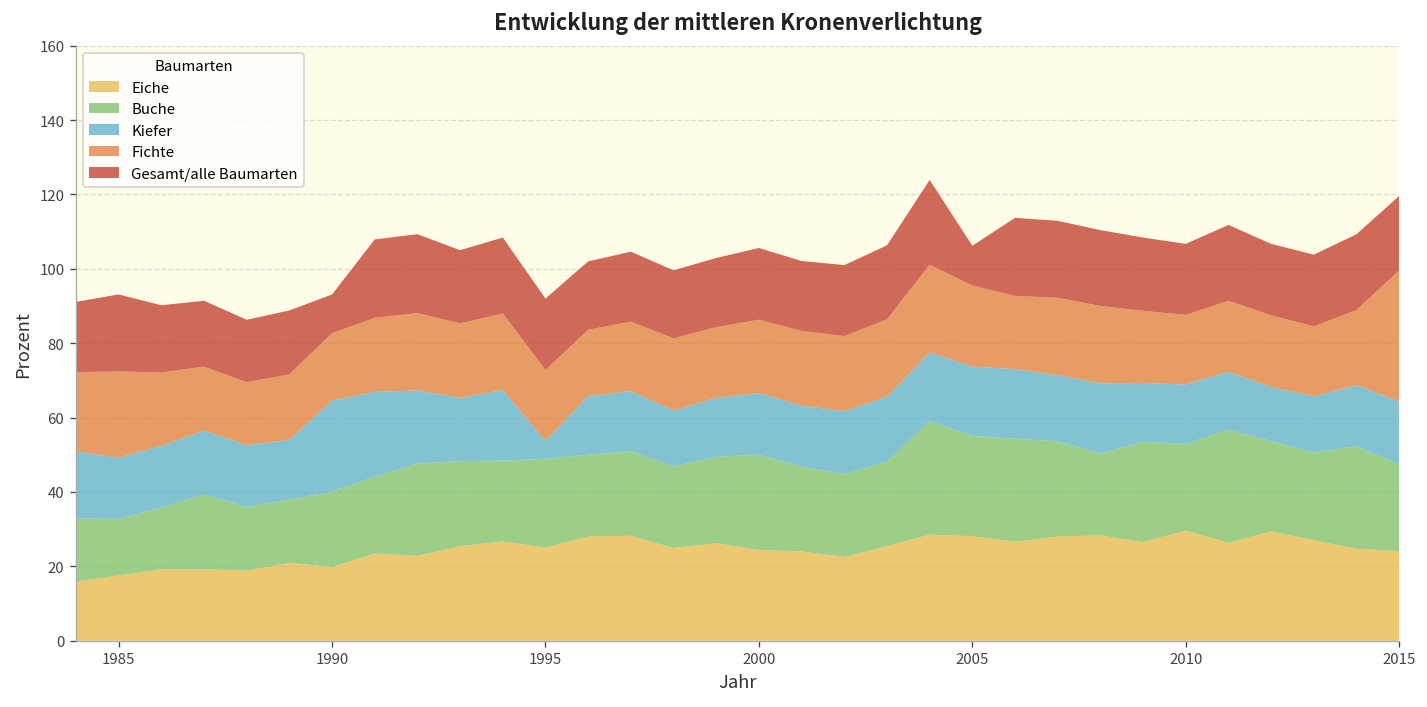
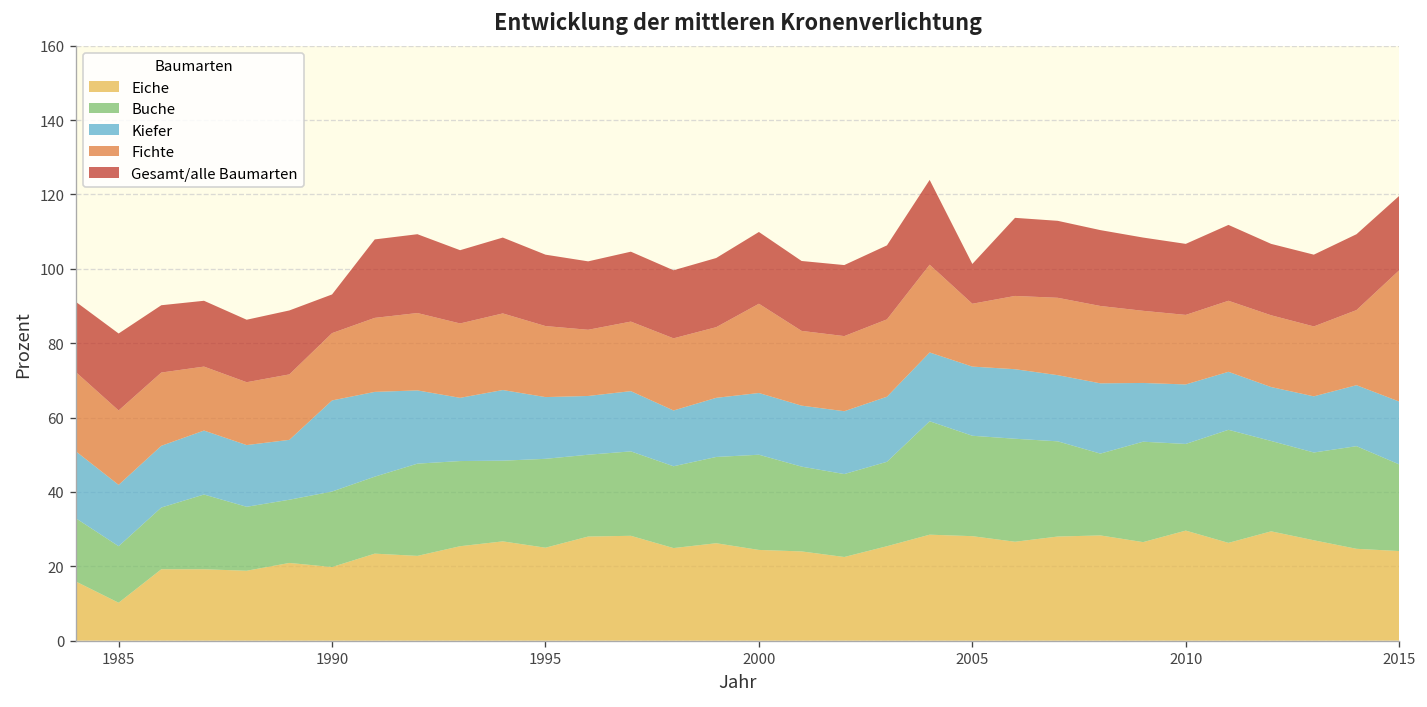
  {
    "Eiche": {
-     "1985": 18,
+     "1985": 10,
      "1990": 20,
      "1995": 25,
      "2000": 24,
      "2005": 28,
      "2010": 30,
      "2015": 24
    },
    "Buche": {
      "1985": 15,
      "1990": 20,
      "1995": 24,
      "2000": 26,
      "2005": 27,
      "2010": 23,
      "2015": 23
    },
    "Kiefer": {
      "1985": 17,
      "1990": 24,
-     "1995": 5,
+     "1995": 17,
      "2000": 17,
      "2005": 19,
      "2010": 16,
      "2015": 17
    },
    "Fichte": {
-     "1985": 23,
+     "1985": 20,
      "1990": 18,
      "1995": 19,
-     "2000": 20,
-     "2005": 22,
+     "2000": 24,
+     "2005": 17,
      "2010": 19,
      "2015": 35
    },
    "Gesamt/alle Baumarten": {
      "1985": 21,
      "1990": 10,
      "1995": 19,
      "2000": 19,
      "2005": 11,
      "2010": 19,
      "2015": 20
    }
  }
